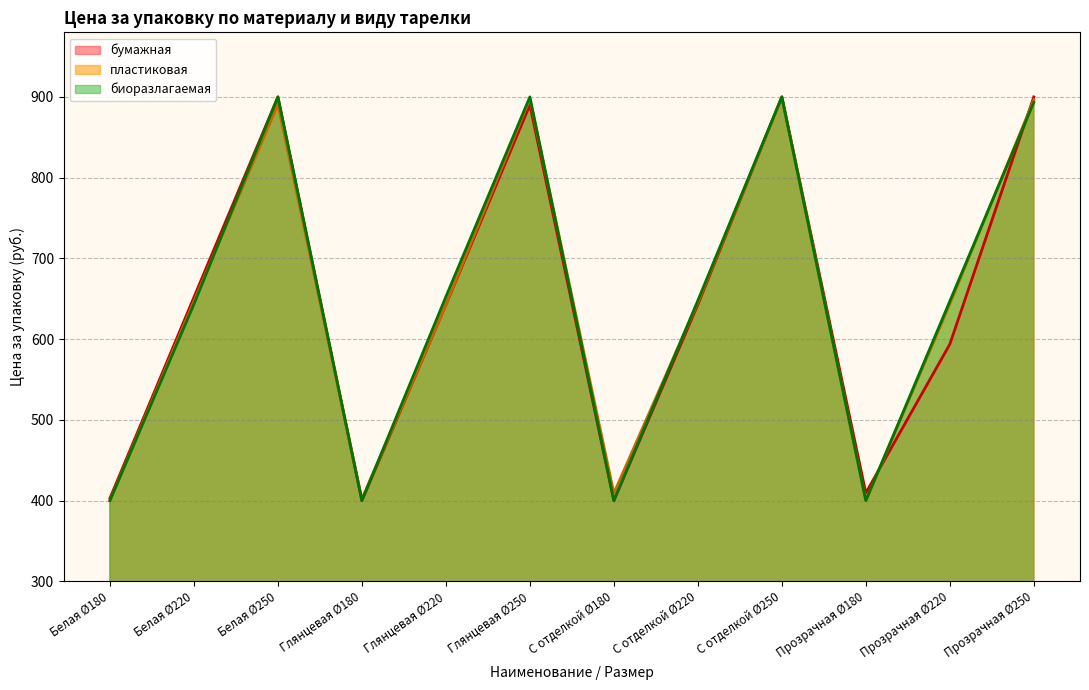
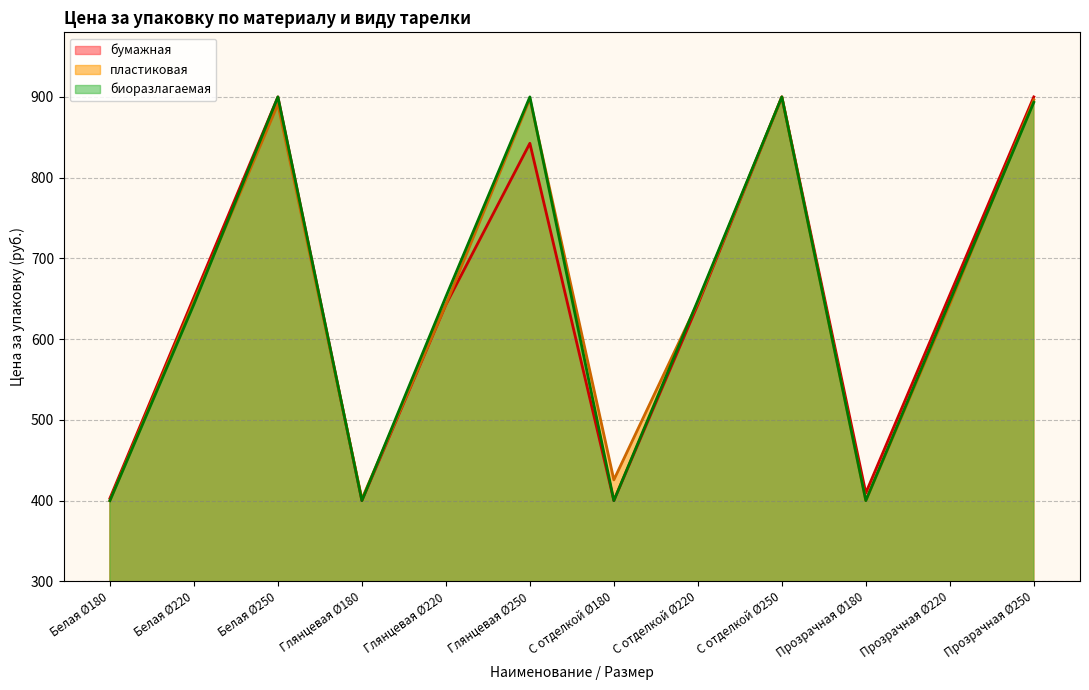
  {
    "бумажная": {
      "Белая Ø220": 650,
-     "Глянцевая Ø250": 890,
+     "Глянцевая Ø250": 840,
      "Прозрачная Ø180": 410,
-     "Прозрачная Ø220": 590,
+     "Прозрачная Ø220": 650,
      "Прозрачная Ø250": 900
    },
    "пластиковая": {
      "Белая Ø220": 650,
      "Белая Ø250": 890,
-     "С отделкой Ø180": 410,
+     "С отделкой Ø180": 430,
      "Прозрачная Ø220": 640
    },
    "биоразлагаемая": {
      "Белая Ø220": 640,
      "Глянцевая Ø220": 650,
      "Прозрачная Ø220": 650
    }
  }
